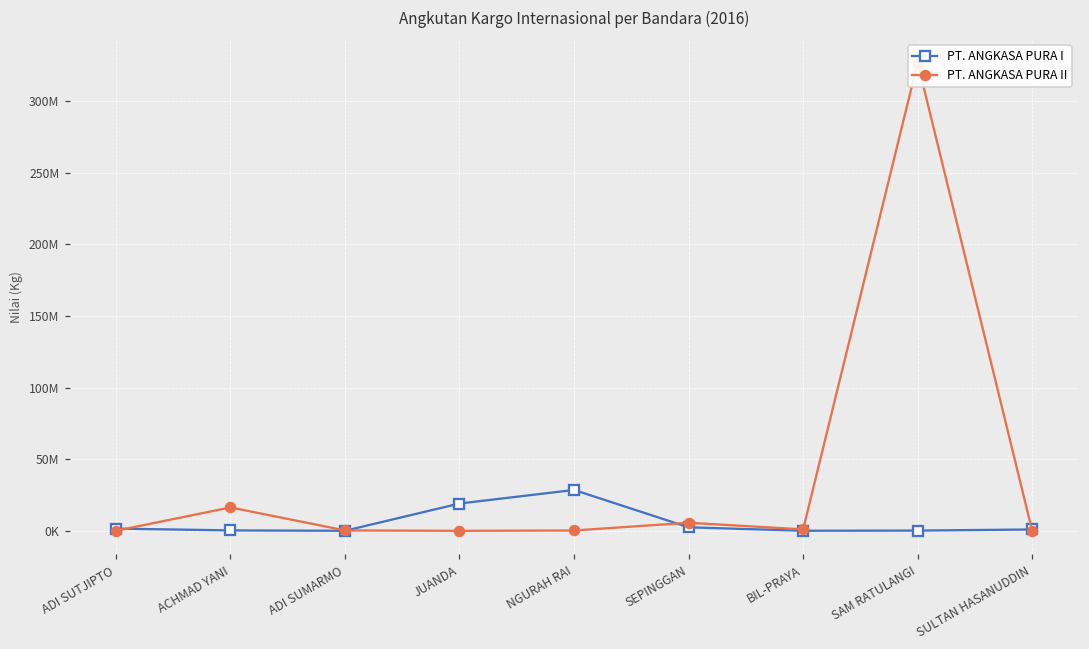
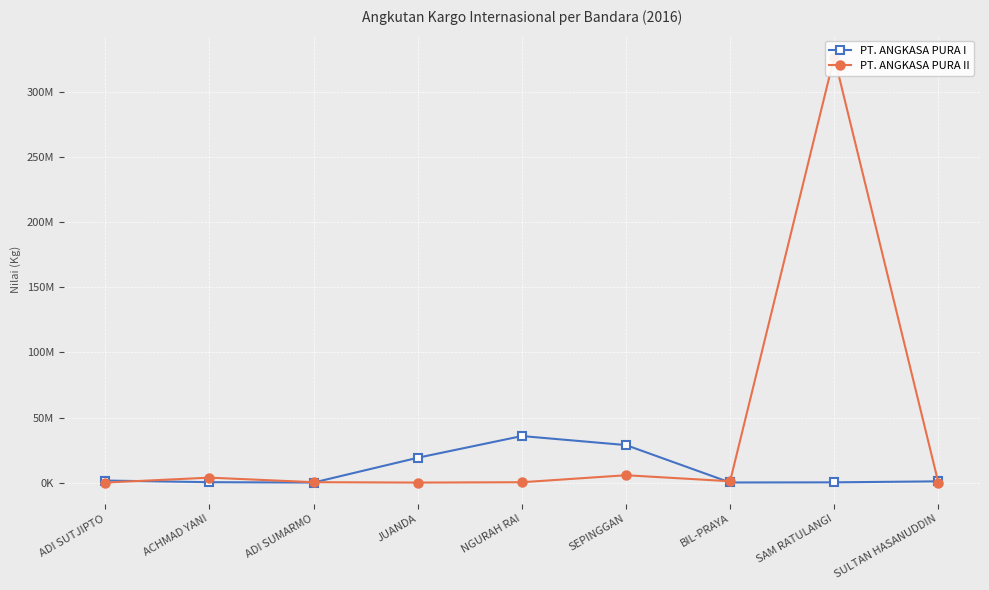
  {
    "PT. ANGKASA PURA I": {
      "ACHMAD YANI": 0,
      "JUANDA": 19000000,
-     "NGURAH RAI": 29000000,
-     "SEPINGGAN": 2000000,
+     "NGURAH RAI": 36000000,
+     "SEPINGGAN": 29000000,
      "SAM RATULANGI": 0
    },
    "PT. ANGKASA PURA II": {
-     "ACHMAD YANI": 16000000,
+     "ACHMAD YANI": 4000000,
      "JUANDA": 0,
      "NGURAH RAI": 0,
      "SEPINGGAN": 6000000
    }
  }
